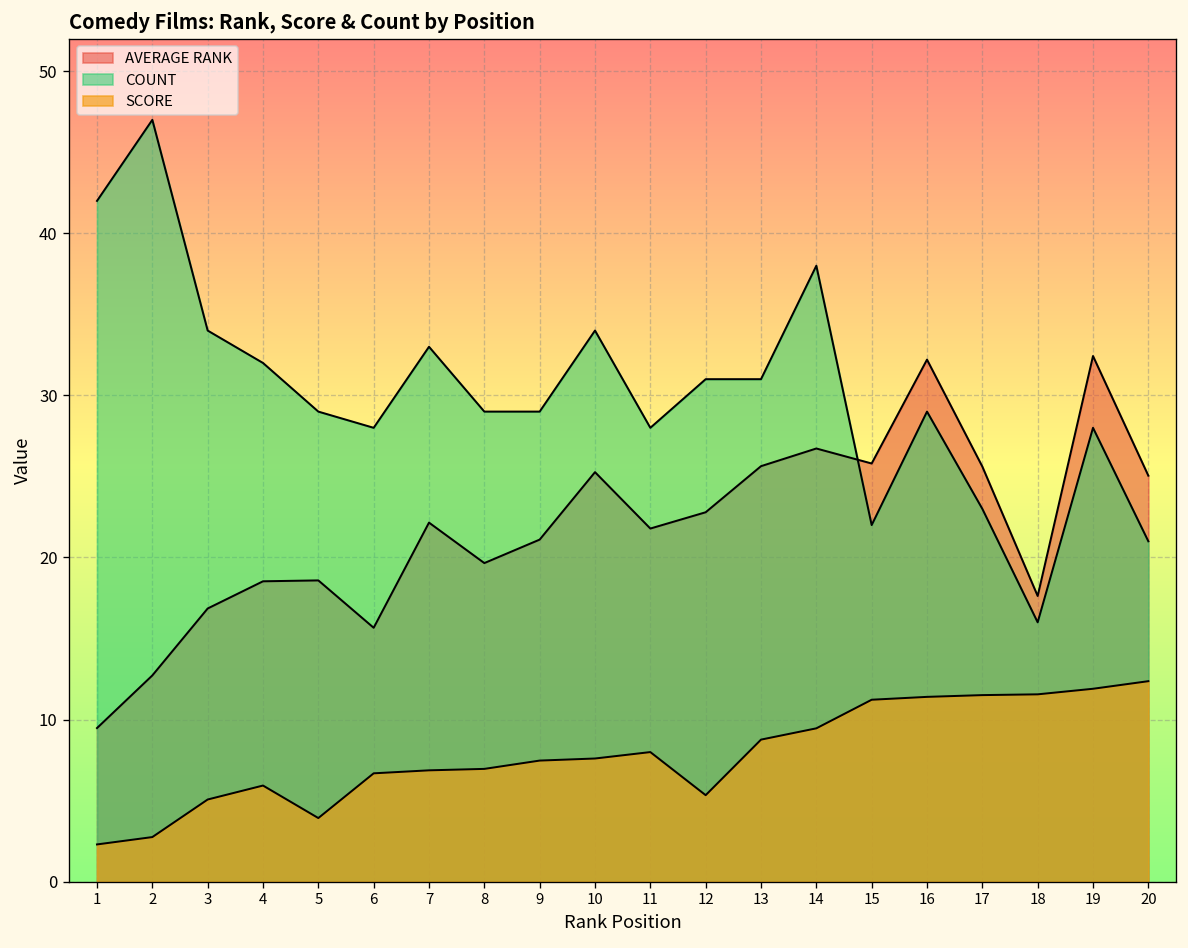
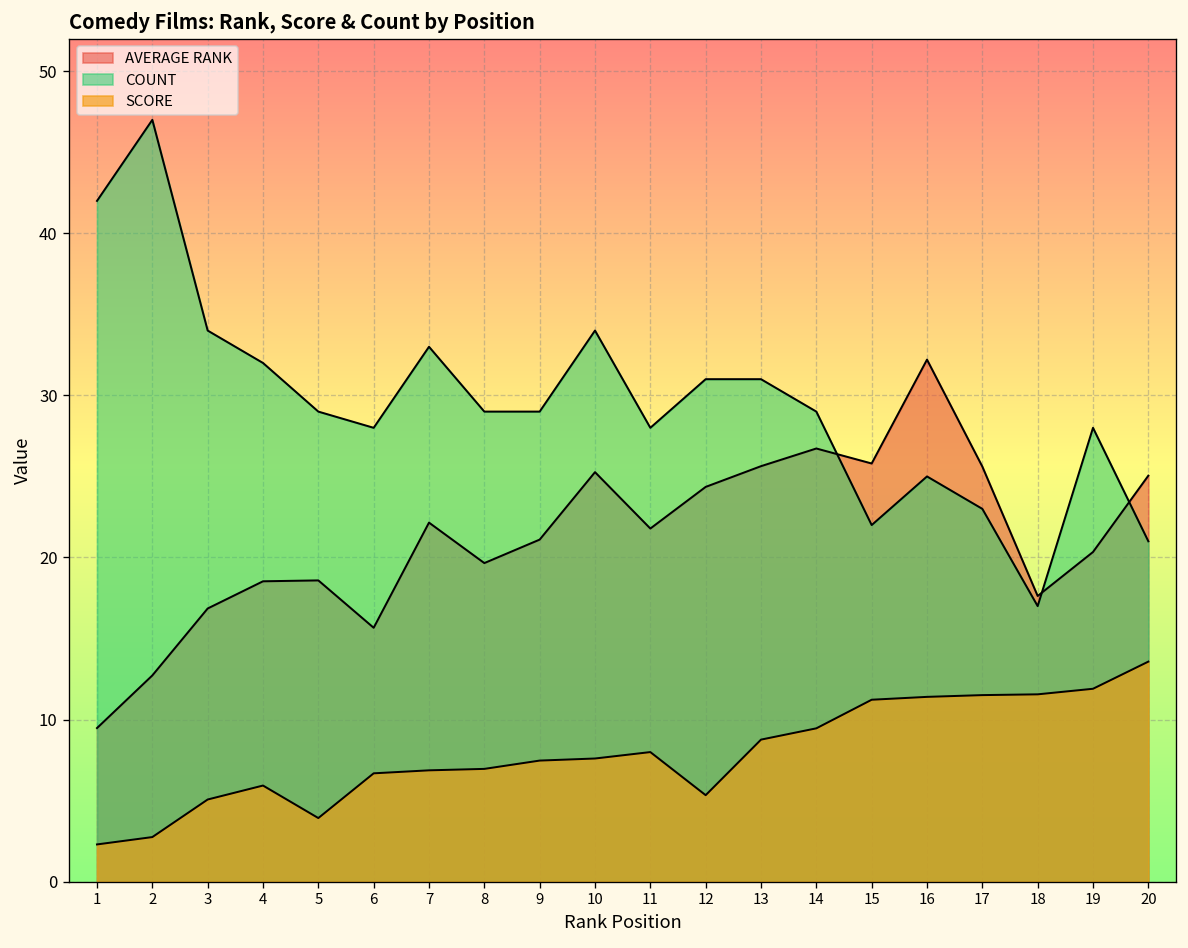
  {
    "AVERAGE RANK": {
      "1": 9.5,
      "2": 12.7,
      "3": 16.9,
      "4": 18.5,
      "5": 18.6,
      "6": 15.7,
      "7": 22.2,
      "8": 19.7,
      "9": 21.1,
      "10": 25.3,
      "11": 21.8,
-     "12": 22.8,
+     "12": 24.4,
      "13": 25.6,
      "14": 26.7,
      "15": 25.8,
      "16": 32.2,
      "17": 25.6,
      "18": 17.6,
-     "19": 32.4,
+     "19": 20.3,
      "20": 25.0
    },
    "COUNT": {
      "1": 42,
      "3": 34,
      "4": 32,
      "5": 29,
      "6": 28,
      "7": 33,
      "8": 29,
      "9": 29,
      "10": 34,
      "11": 28,
      "12": 31,
      "13": 31,
-     "14": 38,
+     "14": 29,
      "15": 22,
-     "16": 29,
+     "16": 25,
      "17": 23,
-     "18": 16,
+     "18": 17,
      "19": 28,
      "20": 21
    },
    "SCORE": {
      "1": 2.3,
      "2": 2.8,
      "3": 5.1,
      "4": 5.9,
      "5": 3.9,
      "6": 6.7,
      "7": 6.9,
      "8": 7.0,
      "9": 7.5,
      "10": 7.6,
      "11": 8.0,
      "12": 5.3,
      "13": 8.8,
      "14": 9.5,
      "15": 11.2,
      "16": 11.4,
      "17": 11.5,
      "18": 11.6,
      "19": 11.9,
-     "20": 12.4
+     "20": 13.6
    }
  }
